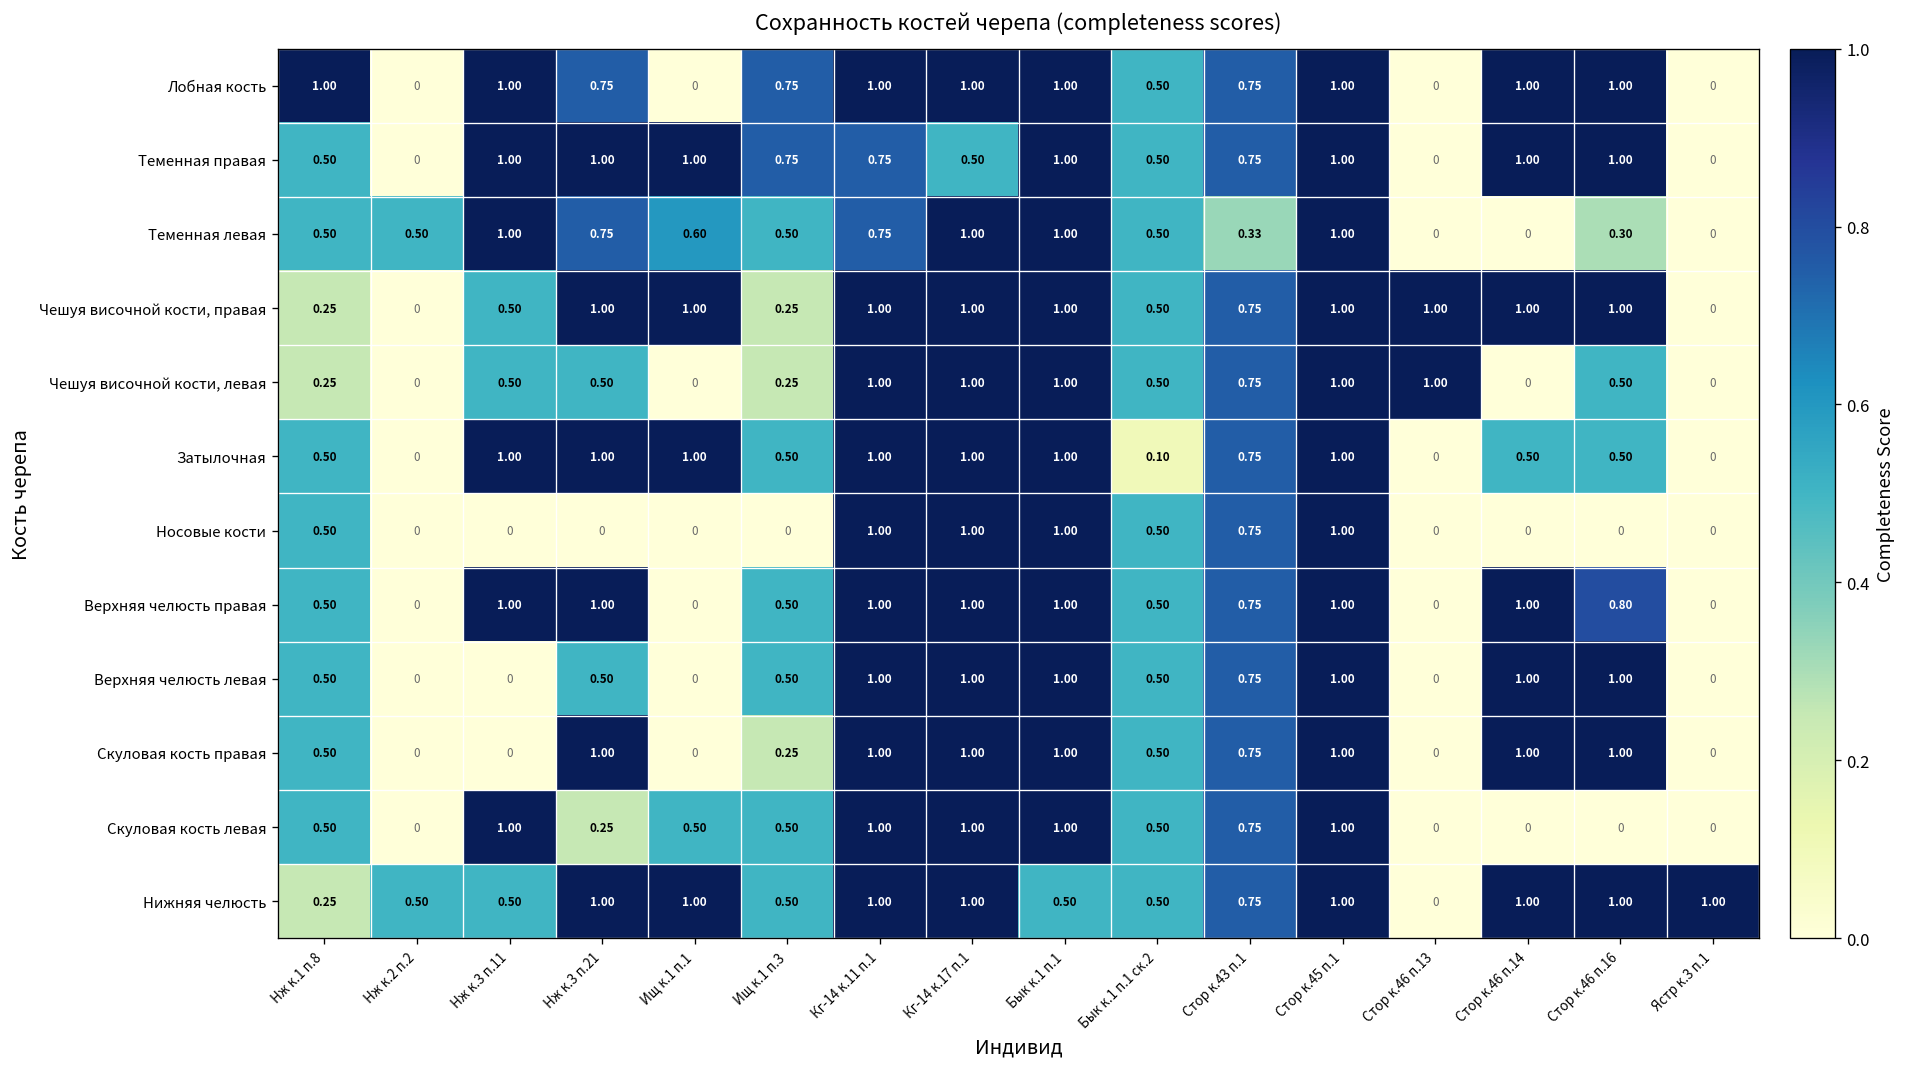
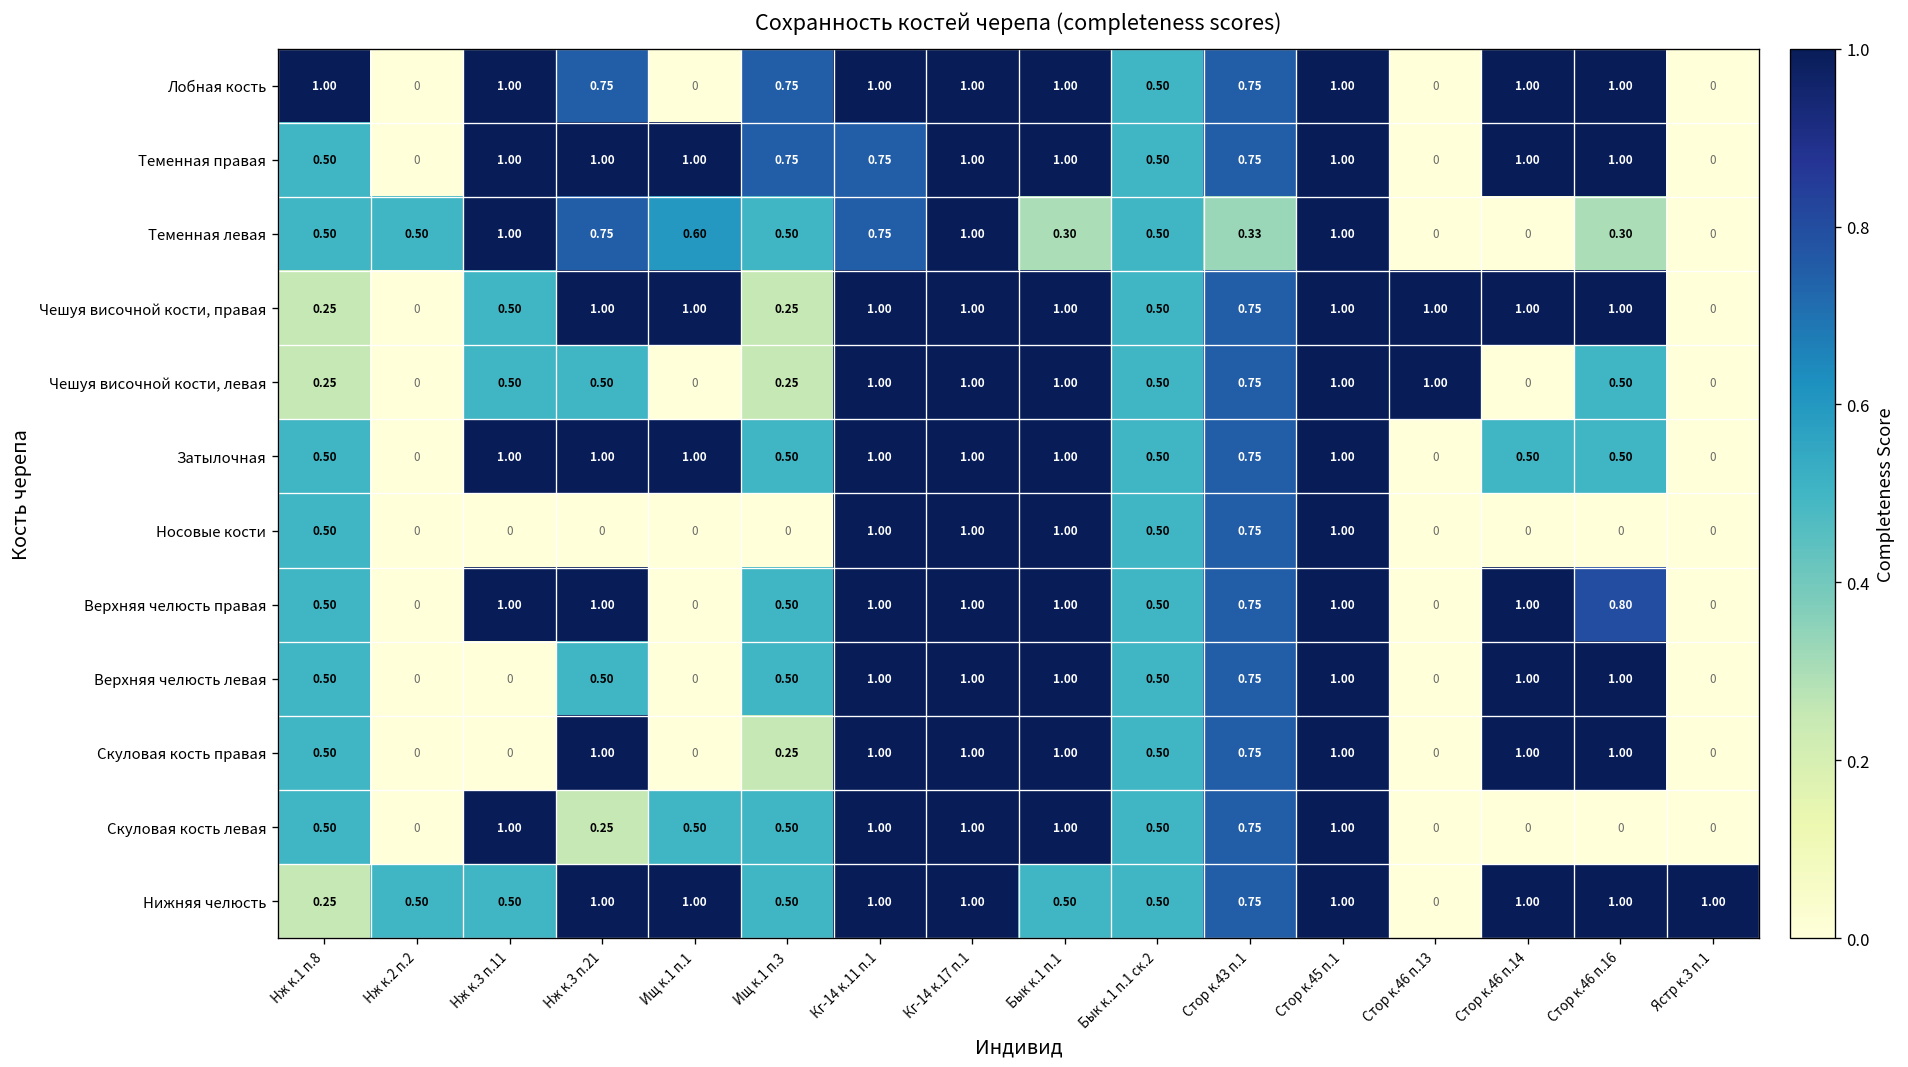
  {
    "Лобная кость": {
      "Нж к.1 п.8": 1.00,
      "Нж к.2 п.2": 0,
      "Нж к.3 п.11": 1.00,
      "Нж к.3 п.21": 0.75,
      "Ищ к.1 п.1": 0,
      "Ищ к.1 п.3": 0.75,
      "Кг-14 к.11 п.1": 1.00,
      "Кг-14 к.17 п.1": 1.00,
      "Бык к.1 п.1": 1.00,
      "Бык к.1 п.1 ск.2": 0.50,
      "Стор к.43 п.1": 0.75,
      "Стор к.45 п.1": 1.00,
      "Стор к.46 п.13": 0,
      "Стор к.46 п.14": 1.00,
      "Стор к.46 п.16": 1.00,
      "Ястр к.3 п.1": 0
    },
    "Теменная правая": {
      "Нж к.1 п.8": 0.50,
      "Нж к.2 п.2": 0,
      "Нж к.3 п.11": 1.00,
      "Нж к.3 п.21": 1.00,
      "Ищ к.1 п.1": 1.00,
      "Ищ к.1 п.3": 0.75,
      "Кг-14 к.11 п.1": 0.75,
-     "Кг-14 к.17 п.1": 0.50,
+     "Кг-14 к.17 п.1": 1.00,
      "Бык к.1 п.1": 1.00,
      "Бык к.1 п.1 ск.2": 0.50,
      "Стор к.43 п.1": 0.75,
      "Стор к.45 п.1": 1.00,
      "Стор к.46 п.13": 0,
      "Стор к.46 п.14": 1.00,
      "Стор к.46 п.16": 1.00,
      "Ястр к.3 п.1": 0
    },
    "Теменная левая": {
      "Нж к.1 п.8": 0.50,
      "Нж к.2 п.2": 0.50,
      "Нж к.3 п.11": 1.00,
      "Нж к.3 п.21": 0.75,
      "Ищ к.1 п.1": 0.60,
      "Ищ к.1 п.3": 0.50,
      "Кг-14 к.11 п.1": 0.75,
      "Кг-14 к.17 п.1": 1.00,
-     "Бык к.1 п.1": 1.00,
+     "Бык к.1 п.1": 0.30,
      "Бык к.1 п.1 ск.2": 0.50,
      "Стор к.43 п.1": 0.33,
      "Стор к.45 п.1": 1.00,
      "Стор к.46 п.13": 0,
      "Стор к.46 п.14": 0,
      "Стор к.46 п.16": 0.30,
      "Ястр к.3 п.1": 0
    },
    "Чешуя височной кости, правая": {
      "Нж к.1 п.8": 0.25,
      "Нж к.2 п.2": 0,
      "Нж к.3 п.11": 0.50,
      "Нж к.3 п.21": 1.00,
      "Ищ к.1 п.1": 1.00,
      "Ищ к.1 п.3": 0.25,
      "Кг-14 к.11 п.1": 1.00,
      "Кг-14 к.17 п.1": 1.00,
      "Бык к.1 п.1": 1.00,
      "Бык к.1 п.1 ск.2": 0.50,
      "Стор к.43 п.1": 0.75,
      "Стор к.45 п.1": 1.00,
      "Стор к.46 п.13": 1.00,
      "Стор к.46 п.14": 1.00,
      "Стор к.46 п.16": 1.00,
      "Ястр к.3 п.1": 0
    },
    "Чешуя височной кости, левая": {
      "Нж к.1 п.8": 0.25,
      "Нж к.2 п.2": 0,
      "Нж к.3 п.11": 0.50,
      "Нж к.3 п.21": 0.50,
      "Ищ к.1 п.1": 0,
      "Ищ к.1 п.3": 0.25,
      "Кг-14 к.11 п.1": 1.00,
      "Кг-14 к.17 п.1": 1.00,
      "Бык к.1 п.1": 1.00,
      "Бык к.1 п.1 ск.2": 0.50,
      "Стор к.43 п.1": 0.75,
      "Стор к.45 п.1": 1.00,
      "Стор к.46 п.13": 1.00,
      "Стор к.46 п.14": 0,
      "Стор к.46 п.16": 0.50,
      "Ястр к.3 п.1": 0
    },
    "Затылочная": {
      "Нж к.1 п.8": 0.50,
      "Нж к.2 п.2": 0,
      "Нж к.3 п.11": 1.00,
      "Нж к.3 п.21": 1.00,
      "Ищ к.1 п.1": 1.00,
      "Ищ к.1 п.3": 0.50,
      "Кг-14 к.11 п.1": 1.00,
      "Кг-14 к.17 п.1": 1.00,
      "Бык к.1 п.1": 1.00,
-     "Бык к.1 п.1 ск.2": 0.10,
+     "Бык к.1 п.1 ск.2": 0.50,
      "Стор к.43 п.1": 0.75,
      "Стор к.45 п.1": 1.00,
      "Стор к.46 п.13": 0,
      "Стор к.46 п.14": 0.50,
      "Стор к.46 п.16": 0.50,
      "Ястр к.3 п.1": 0
    },
    "Носовые кости": {
      "Нж к.1 п.8": 0.50,
      "Нж к.2 п.2": 0,
      "Нж к.3 п.11": 0,
      "Нж к.3 п.21": 0,
      "Ищ к.1 п.1": 0,
      "Ищ к.1 п.3": 0,
      "Кг-14 к.11 п.1": 1.00,
      "Кг-14 к.17 п.1": 1.00,
      "Бык к.1 п.1": 1.00,
      "Бык к.1 п.1 ск.2": 0.50,
      "Стор к.43 п.1": 0.75,
      "Стор к.45 п.1": 1.00,
      "Стор к.46 п.13": 0,
      "Стор к.46 п.14": 0,
      "Стор к.46 п.16": 0,
      "Ястр к.3 п.1": 0
    },
    "Верхняя челюсть правая": {
      "Нж к.1 п.8": 0.50,
      "Нж к.2 п.2": 0,
      "Нж к.3 п.11": 1.00,
      "Нж к.3 п.21": 1.00,
      "Ищ к.1 п.1": 0,
      "Ищ к.1 п.3": 0.50,
      "Кг-14 к.11 п.1": 1.00,
      "Кг-14 к.17 п.1": 1.00,
      "Бык к.1 п.1": 1.00,
      "Бык к.1 п.1 ск.2": 0.50,
      "Стор к.43 п.1": 0.75,
      "Стор к.45 п.1": 1.00,
      "Стор к.46 п.13": 0,
      "Стор к.46 п.14": 1.00,
      "Стор к.46 п.16": 0.80,
      "Ястр к.3 п.1": 0
    },
    "Верхняя челюсть левая": {
      "Нж к.1 п.8": 0.50,
      "Нж к.2 п.2": 0,
      "Нж к.3 п.11": 0,
      "Нж к.3 п.21": 0.50,
      "Ищ к.1 п.1": 0,
      "Ищ к.1 п.3": 0.50,
      "Кг-14 к.11 п.1": 1.00,
      "Кг-14 к.17 п.1": 1.00,
      "Бык к.1 п.1": 1.00,
      "Бык к.1 п.1 ск.2": 0.50,
      "Стор к.43 п.1": 0.75,
      "Стор к.45 п.1": 1.00,
      "Стор к.46 п.13": 0,
      "Стор к.46 п.14": 1.00,
      "Стор к.46 п.16": 1.00,
      "Ястр к.3 п.1": 0
    },
    "Скуловая кость правая": {
      "Нж к.1 п.8": 0.50,
      "Нж к.2 п.2": 0,
      "Нж к.3 п.11": 0,
      "Нж к.3 п.21": 1.00,
      "Ищ к.1 п.1": 0,
      "Ищ к.1 п.3": 0.25,
      "Кг-14 к.11 п.1": 1.00,
      "Кг-14 к.17 п.1": 1.00,
      "Бык к.1 п.1": 1.00,
      "Бык к.1 п.1 ск.2": 0.50,
      "Стор к.43 п.1": 0.75,
      "Стор к.45 п.1": 1.00,
      "Стор к.46 п.13": 0,
      "Стор к.46 п.14": 1.00,
      "Стор к.46 п.16": 1.00,
      "Ястр к.3 п.1": 0
    },
    "Скуловая кость левая": {
      "Нж к.1 п.8": 0.50,
      "Нж к.2 п.2": 0,
      "Нж к.3 п.11": 1.00,
      "Нж к.3 п.21": 0.25,
      "Ищ к.1 п.1": 0.50,
      "Ищ к.1 п.3": 0.50,
      "Кг-14 к.11 п.1": 1.00,
      "Кг-14 к.17 п.1": 1.00,
      "Бык к.1 п.1": 1.00,
      "Бык к.1 п.1 ск.2": 0.50,
      "Стор к.43 п.1": 0.75,
      "Стор к.45 п.1": 1.00,
      "Стор к.46 п.13": 0,
      "Стор к.46 п.14": 0,
      "Стор к.46 п.16": 0,
      "Ястр к.3 п.1": 0
    },
    "Нижняя челюсть": {
      "Нж к.1 п.8": 0.25,
      "Нж к.2 п.2": 0.50,
      "Нж к.3 п.11": 0.50,
      "Нж к.3 п.21": 1.00,
      "Ищ к.1 п.1": 1.00,
      "Ищ к.1 п.3": 0.50,
      "Кг-14 к.11 п.1": 1.00,
      "Кг-14 к.17 п.1": 1.00,
      "Бык к.1 п.1": 0.50,
      "Бык к.1 п.1 ск.2": 0.50,
      "Стор к.43 п.1": 0.75,
      "Стор к.45 п.1": 1.00,
      "Стор к.46 п.13": 0,
      "Стор к.46 п.14": 1.00,
      "Стор к.46 п.16": 1.00,
      "Ястр к.3 п.1": 1.00
    }
  }
